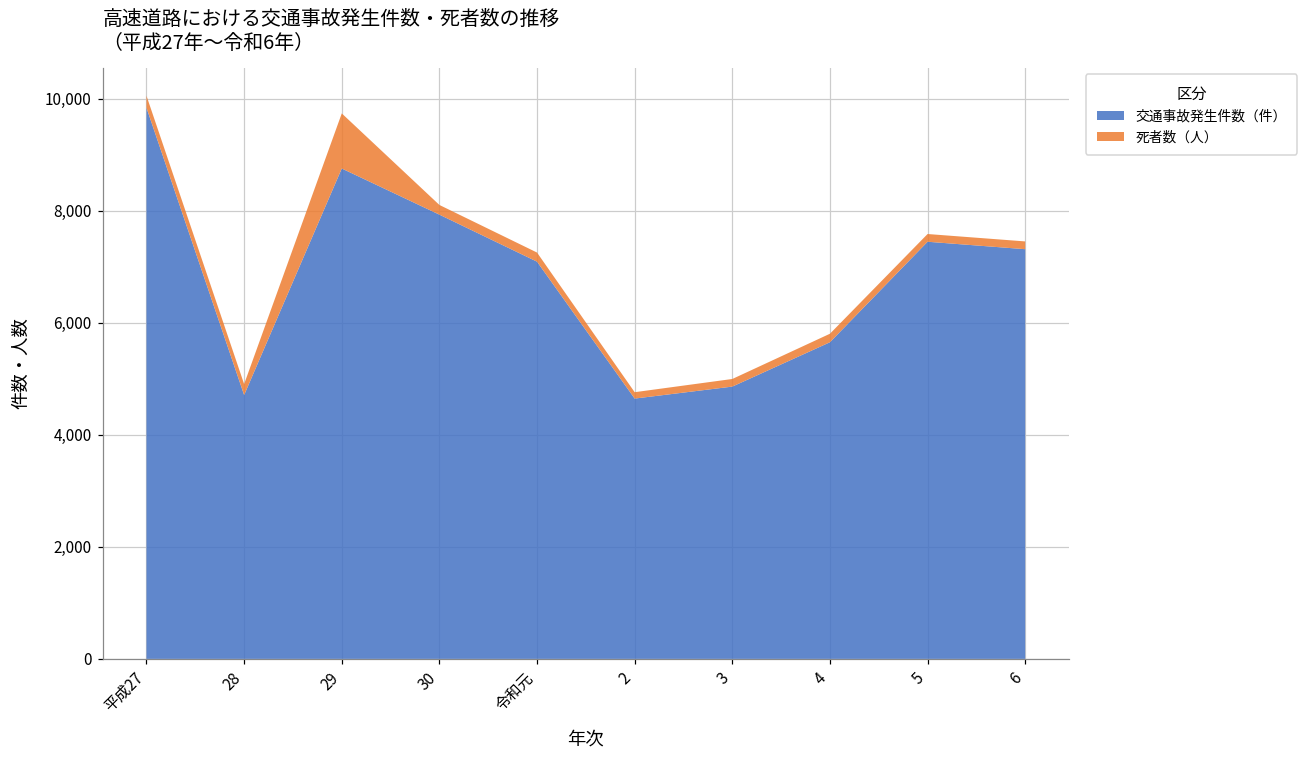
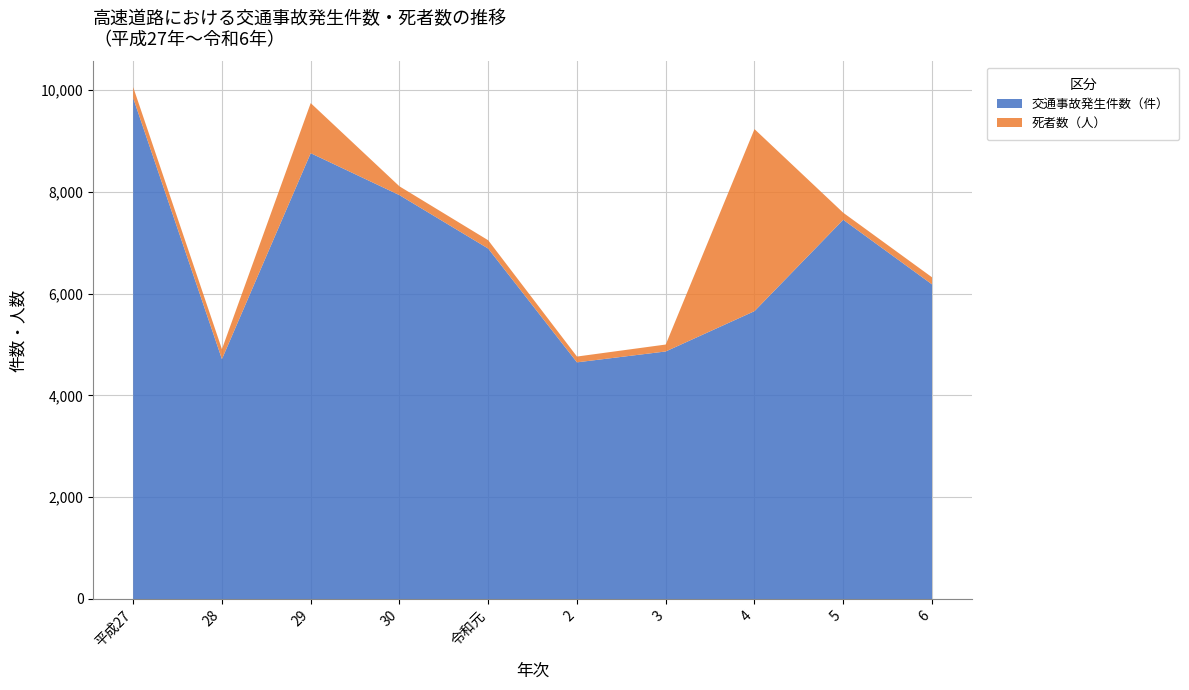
  {
    "交通事故発生件数（件）": {
      "平成27": "9,800",
      "28": "4,700",
      "29": "8,800",
      "30": "7,900",
-     "令和元": "7,100",
+     "令和元": "6,900",
      "2": "4,600",
      "3": "4,900",
      "4": "5,700",
      "5": "7,500",
-     "6": "7,300"
+     "6": "6,200"
    },
    "死者数（人）": {
      "平成27": "200",
      "28": "200",
      "29": "1,000",
      "30": "200",
      "令和元": "200",
      "2": "100",
      "3": "100",
-     "4": "200",
+     "4": "3,600",
      "5": "100",
      "6": "100"
    }
  }
